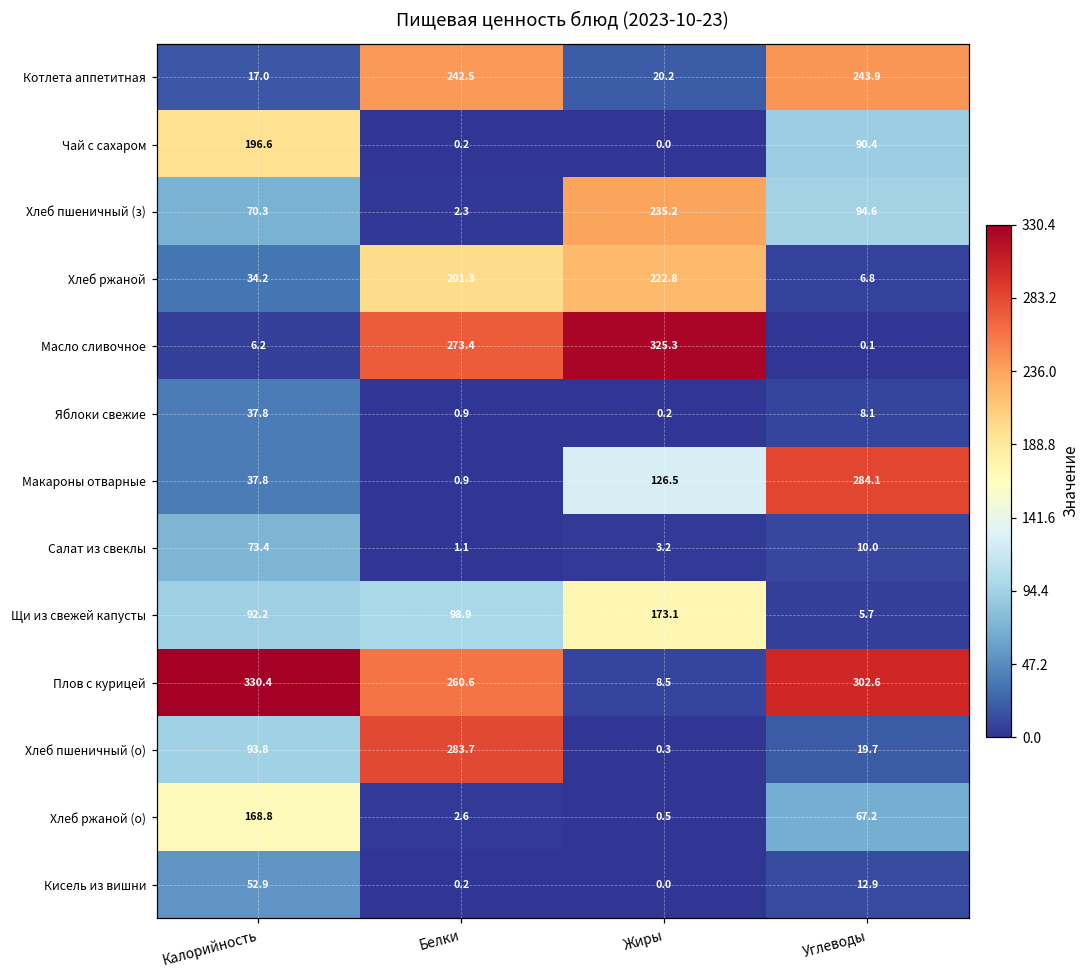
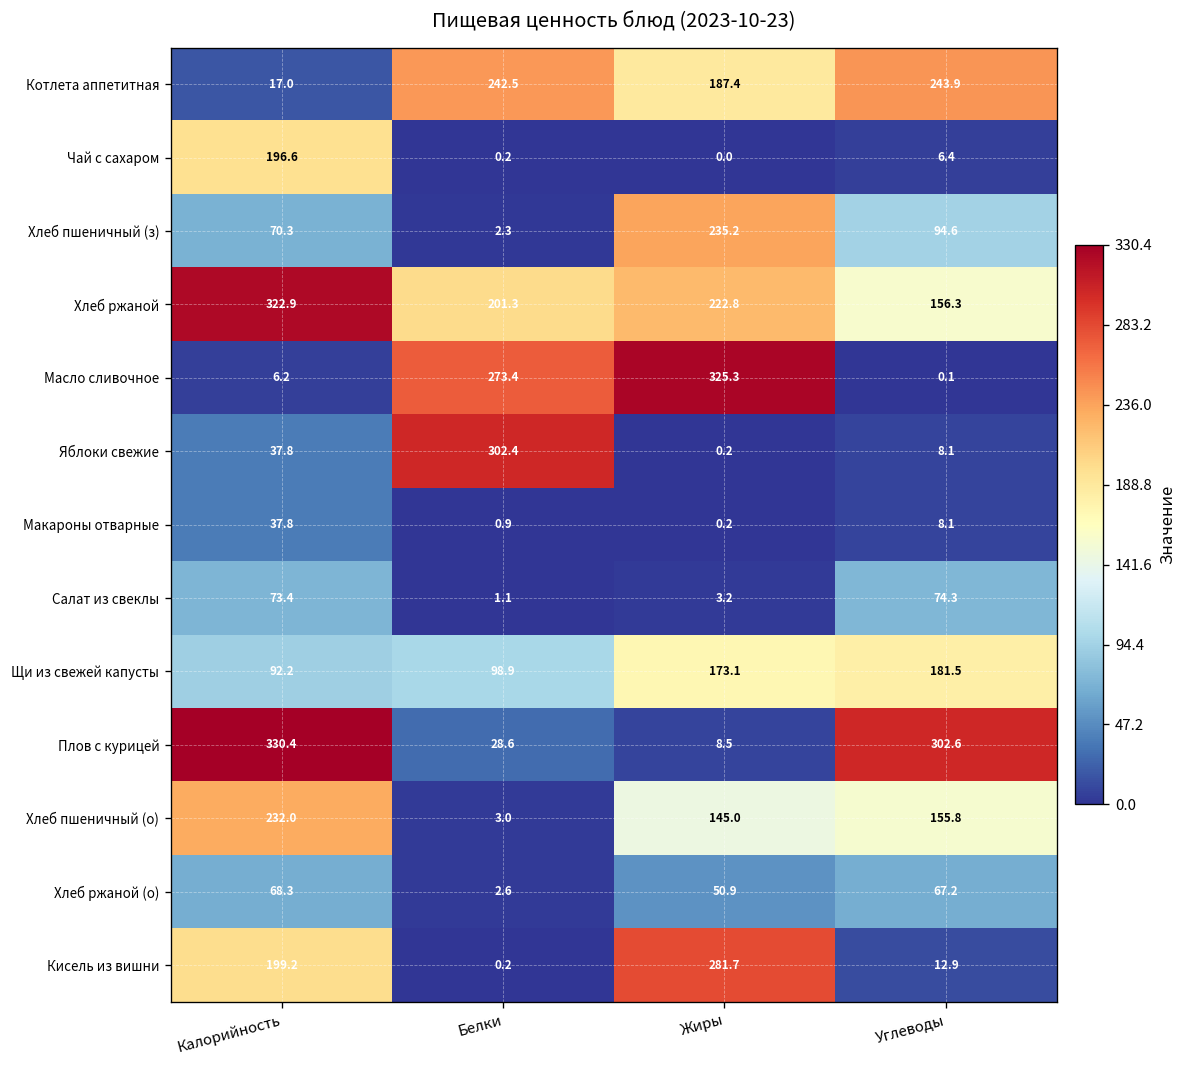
  {
    "Котлета аппетитная": {
      "Калорийность": 17.0,
      "Белки": 242.5,
-     "Жиры": 20.2,
+     "Жиры": 187.4,
      "Углеводы": 243.9
    },
    "Чай с сахаром": {
      "Калорийность": 196.6,
      "Белки": 0.2,
      "Жиры": 0.0,
-     "Углеводы": 90.4
+     "Углеводы": 6.4
    },
    "Хлеб пшеничный (з)": {
      "Калорийность": 70.3,
      "Белки": 2.3,
      "Жиры": 235.2,
      "Углеводы": 94.6
    },
    "Хлеб ржаной": {
-     "Калорийность": 34.2,
+     "Калорийность": 322.9,
      "Белки": 201.3,
      "Жиры": 222.8,
-     "Углеводы": 6.8
+     "Углеводы": 156.3
    },
    "Масло сливочное": {
      "Калорийность": 6.2,
      "Белки": 273.4,
      "Жиры": 325.3,
      "Углеводы": 0.1
    },
    "Яблоки свежие": {
      "Калорийность": 37.8,
-     "Белки": 0.9,
+     "Белки": 302.4,
      "Жиры": 0.2,
      "Углеводы": 8.1
    },
    "Макароны отварные": {
      "Калорийность": 37.8,
      "Белки": 0.9,
-     "Жиры": 126.5,
-     "Углеводы": 284.1
+     "Жиры": 0.2,
+     "Углеводы": 8.1
    },
    "Салат из свеклы": {
      "Калорийность": 73.4,
      "Белки": 1.1,
      "Жиры": 3.2,
-     "Углеводы": 10.0
+     "Углеводы": 74.3
    },
    "Щи из свежей капусты": {
      "Калорийность": 92.2,
      "Белки": 98.9,
      "Жиры": 173.1,
-     "Углеводы": 5.7
+     "Углеводы": 181.5
    },
    "Плов с курицей": {
      "Калорийность": 330.4,
-     "Белки": 260.6,
+     "Белки": 28.6,
      "Жиры": 8.5,
      "Углеводы": 302.6
    },
    "Хлеб пшеничный (о)": {
-     "Калорийность": 93.8,
-     "Белки": 283.7,
-     "Жиры": 0.3,
-     "Углеводы": 19.7
+     "Калорийность": 232.0,
+     "Белки": 3.0,
+     "Жиры": 145.0,
+     "Углеводы": 155.8
    },
    "Хлеб ржаной (о)": {
-     "Калорийность": 168.8,
+     "Калорийность": 68.3,
      "Белки": 2.6,
-     "Жиры": 0.5,
+     "Жиры": 50.9,
      "Углеводы": 67.2
    },
    "Кисель из вишни": {
-     "Калорийность": 52.9,
+     "Калорийность": 199.2,
      "Белки": 0.2,
-     "Жиры": 0.0,
+     "Жиры": 281.7,
      "Углеводы": 12.9
    }
  }
